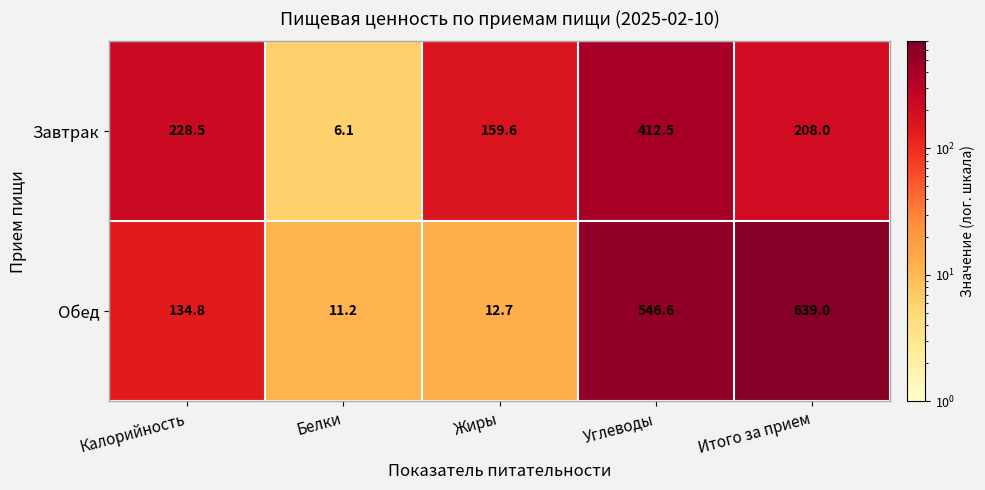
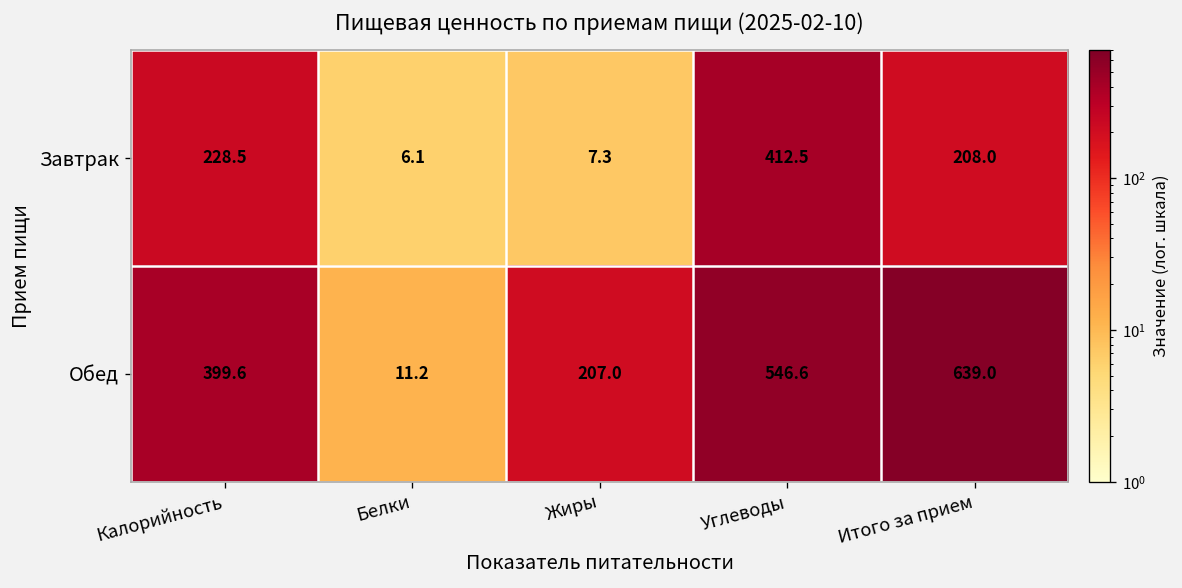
  {
    "Завтрак": {
      "Калорийность": 228.5,
      "Белки": 6.1,
-     "Жиры": 159.6,
+     "Жиры": 7.3,
      "Углеводы": 412.5,
      "Итого за прием": 208.0
    },
    "Обед": {
-     "Калорийность": 134.8,
+     "Калорийность": 399.6,
      "Белки": 11.2,
-     "Жиры": 12.7,
+     "Жиры": 207.0,
      "Углеводы": 546.6,
      "Итого за прием": 639.0
    }
  }
